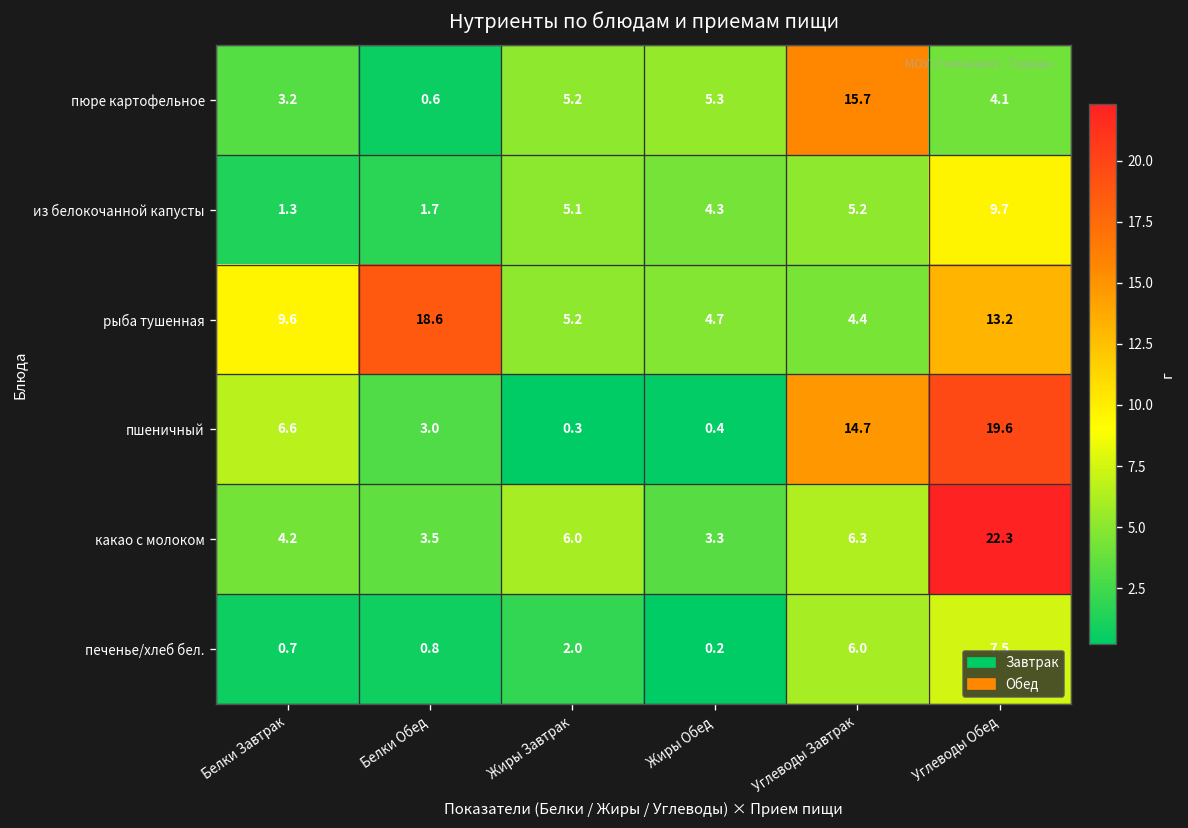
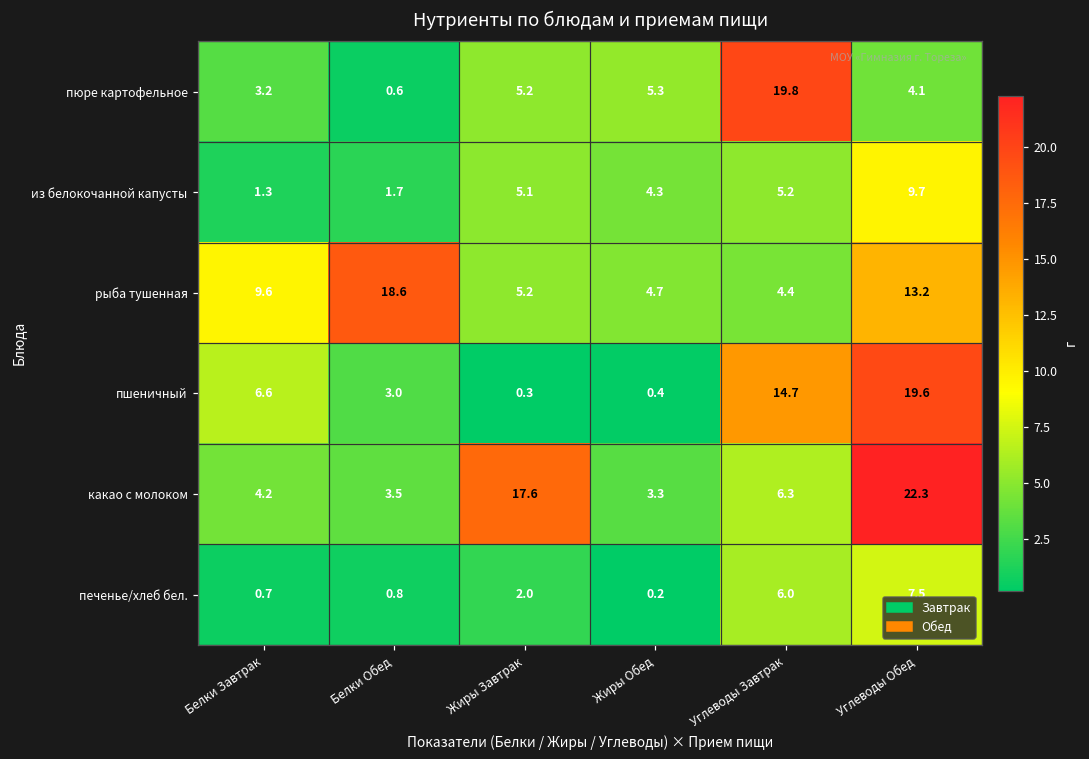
  {
    "пюре картофельное": {
      "Белки Завтрак": 3.2,
      "Белки Обед": 0.6,
      "Жиры Завтрак": 5.2,
      "Жиры Обед": 5.3,
-     "Углеводы Завтрак": 15.7
+     "Углеводы Завтрак": 19.8
    },
    "из белокочанной капусты": {
      "Белки Завтрак": 1.3,
      "Белки Обед": 1.7,
      "Жиры Завтрак": 5.1,
      "Жиры Обед": 4.3,
      "Углеводы Завтрак": 5.2,
      "Углеводы Обед": 9.7
    },
    "рыба тушенная": {
      "Белки Завтрак": 9.6,
      "Белки Обед": 18.6,
      "Жиры Завтрак": 5.2,
      "Жиры Обед": 4.7,
      "Углеводы Завтрак": 4.4,
      "Углеводы Обед": 13.2
    },
    "пшеничный": {
      "Белки Завтрак": 6.6,
      "Белки Обед": 3.0,
      "Жиры Завтрак": 0.3,
      "Жиры Обед": 0.4,
      "Углеводы Завтрак": 14.7,
      "Углеводы Обед": 19.6
    },
    "какао с молоком": {
      "Белки Завтрак": 4.2,
      "Белки Обед": 3.5,
-     "Жиры Завтрак": 6.0,
+     "Жиры Завтрак": 17.6,
      "Жиры Обед": 3.3,
      "Углеводы Завтрак": 6.3,
      "Углеводы Обед": 22.3
    },
    "печенье/хлеб бел.": {
      "Белки Завтрак": 0.7,
      "Белки Обед": 0.8,
      "Жиры Завтрак": 2.0,
      "Жиры Обед": 0.2,
      "Углеводы Завтрак": 6.0
    }
  }
